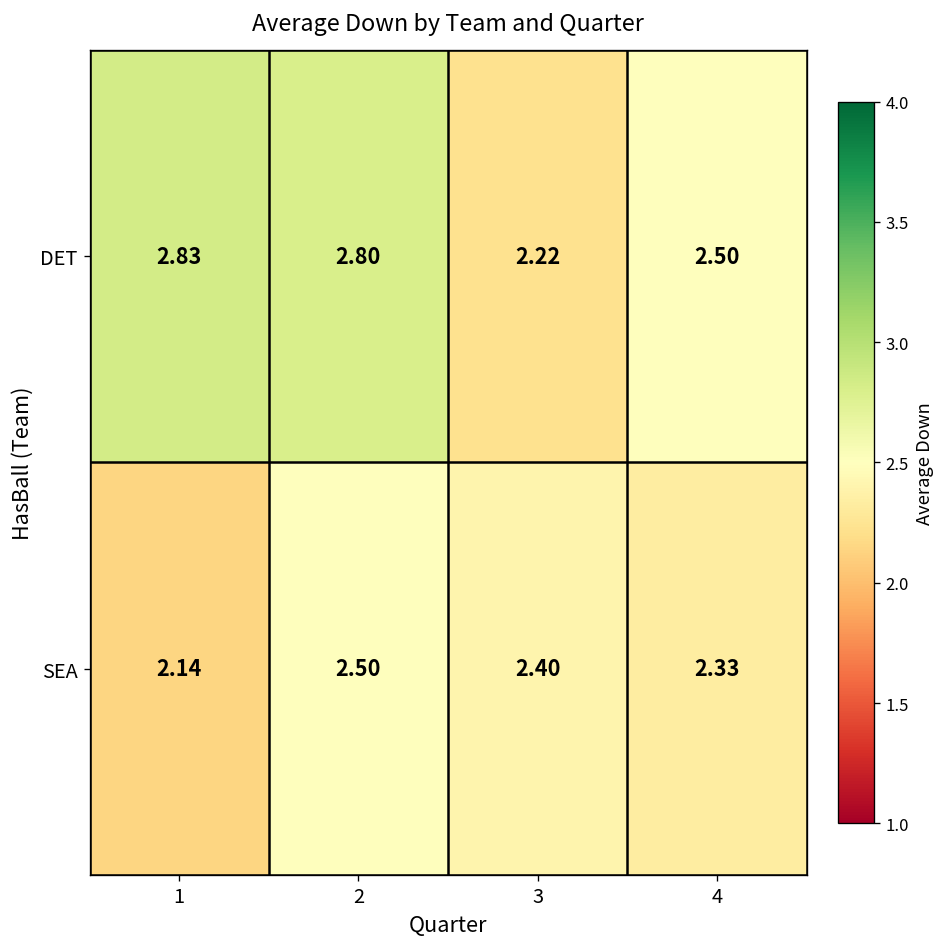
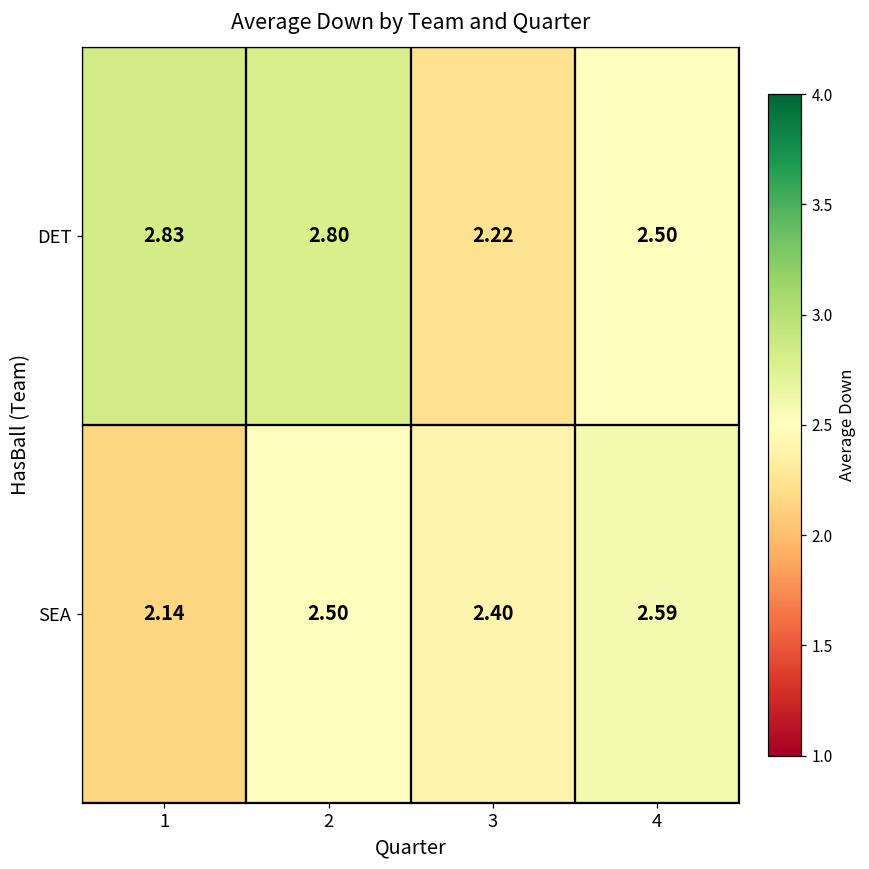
  {
    "DET": {
      "1": 2.83,
      "2": 2.80,
      "3": 2.22,
      "4": 2.50
    },
    "SEA": {
      "1": 2.14,
      "2": 2.50,
      "3": 2.40,
-     "4": 2.33
+     "4": 2.59
    }
  }
